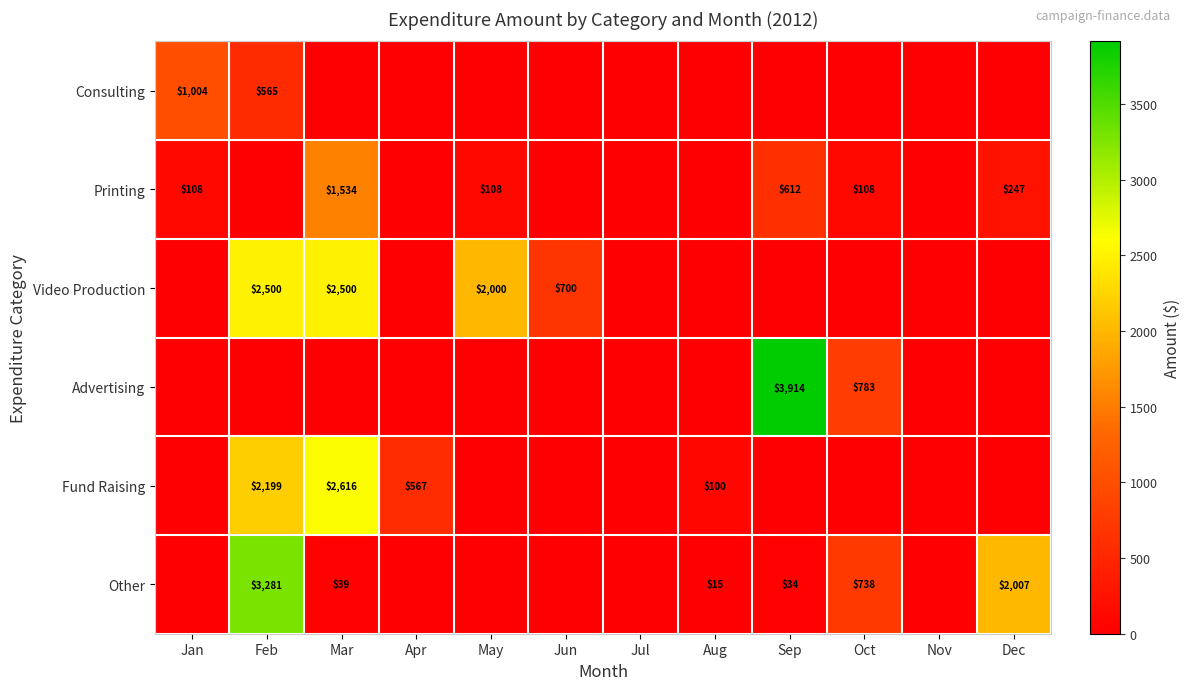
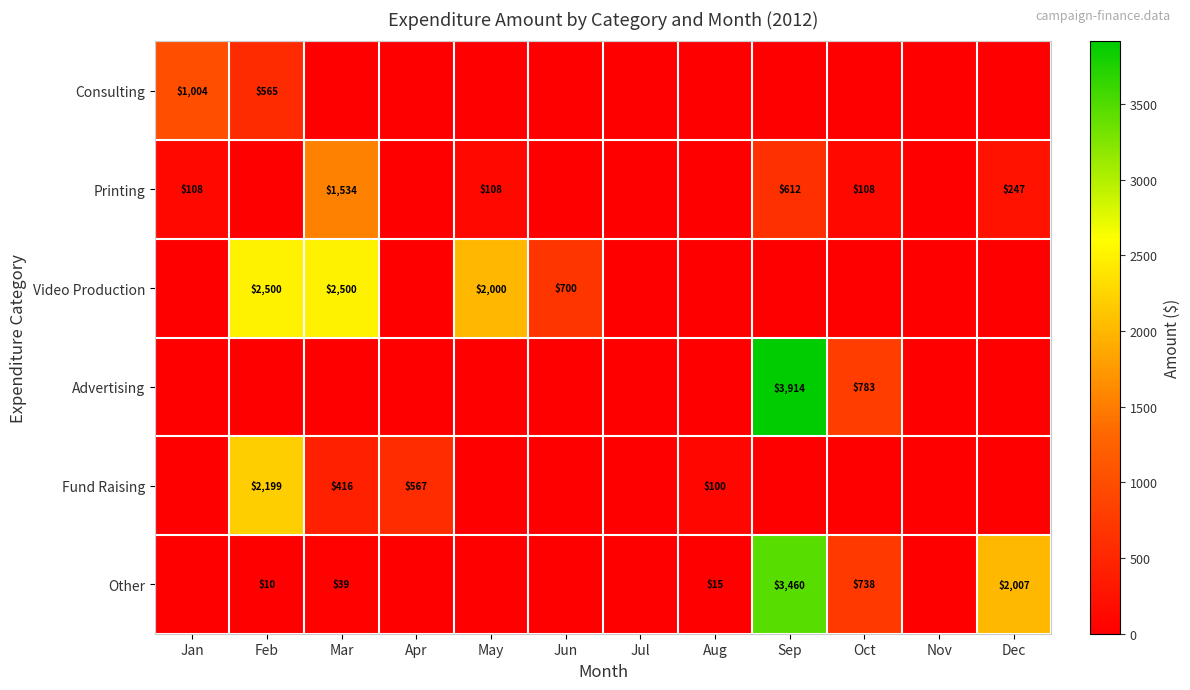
  {
    "Consulting": {
      "Jan": "$1,004",
      "Feb": "$565"
    },
    "Printing": {
      "Jan": "$108",
      "Mar": "$1,534",
      "May": "$108",
      "Sep": "$612",
      "Oct": "$108",
      "Dec": "$247"
    },
    "Video Production": {
      "Feb": "$2,500",
      "Mar": "$2,500",
      "May": "$2,000",
      "Jun": "$700"
    },
    "Advertising": {
      "Sep": "$3,914",
      "Oct": "$783"
    },
    "Fund Raising": {
      "Feb": "$2,199",
-     "Mar": "$2,616",
+     "Mar": "$416",
      "Apr": "$567",
      "Aug": "$100"
    },
    "Other": {
-     "Feb": "$3,281",
+     "Feb": "$10",
      "Mar": "$39",
      "Aug": "$15",
-     "Sep": "$34",
+     "Sep": "$3,460",
      "Oct": "$738",
      "Dec": "$2,007"
    }
  }
